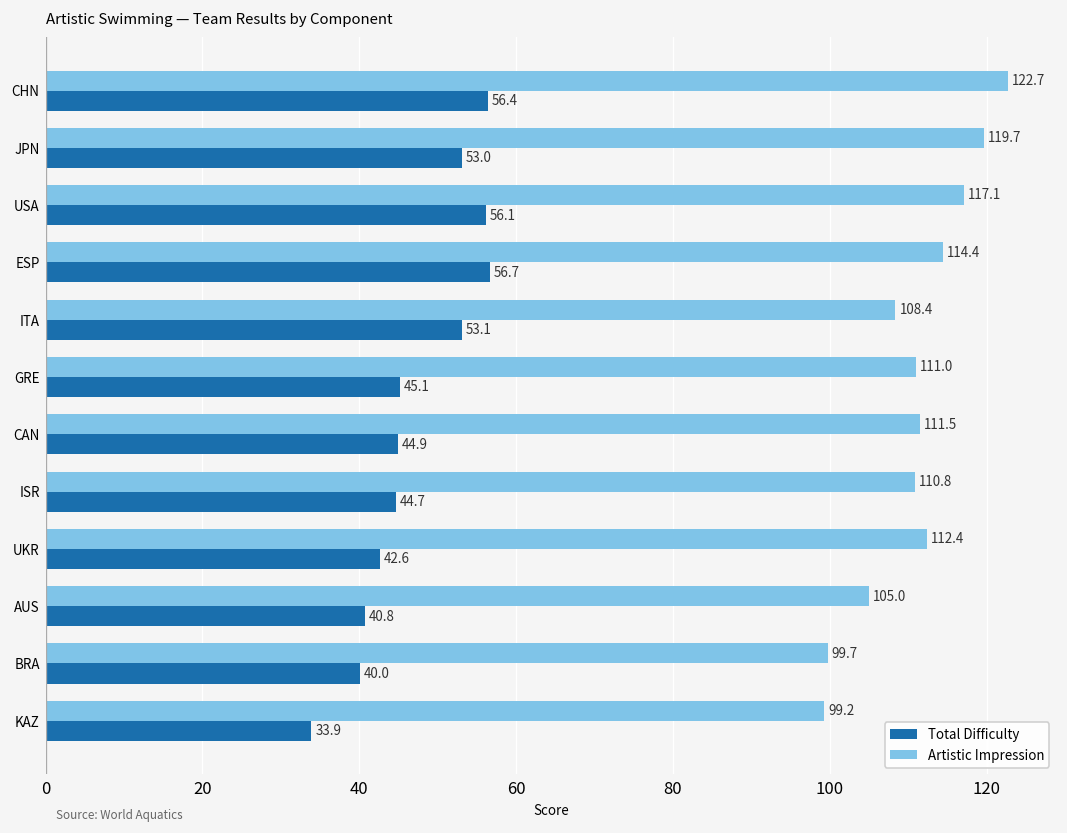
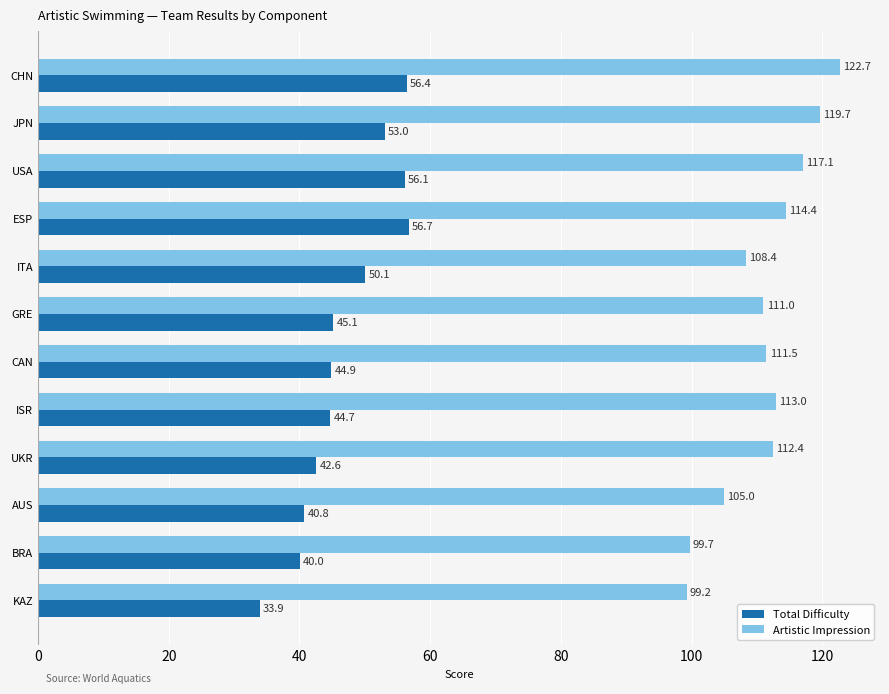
  {
    "Total Difficulty": {
      "CHN": 56.4,
      "JPN": 53.0,
      "USA": 56.1,
      "ESP": 56.7,
-     "ITA": 53.1,
+     "ITA": 50.1,
      "GRE": 45.1,
      "CAN": 44.9,
      "ISR": 44.7,
      "UKR": 42.6,
      "AUS": 40.8,
      "BRA": 40.0,
      "KAZ": 33.9
    },
    "Artistic Impression": {
      "CHN": 122.7,
      "JPN": 119.7,
      "USA": 117.1,
      "ESP": 114.4,
      "ITA": 108.4,
      "GRE": 111.0,
      "CAN": 111.5,
-     "ISR": 110.8,
+     "ISR": 113.0,
      "UKR": 112.4,
      "AUS": 105.0,
      "BRA": 99.7,
      "KAZ": 99.2
    }
  }
